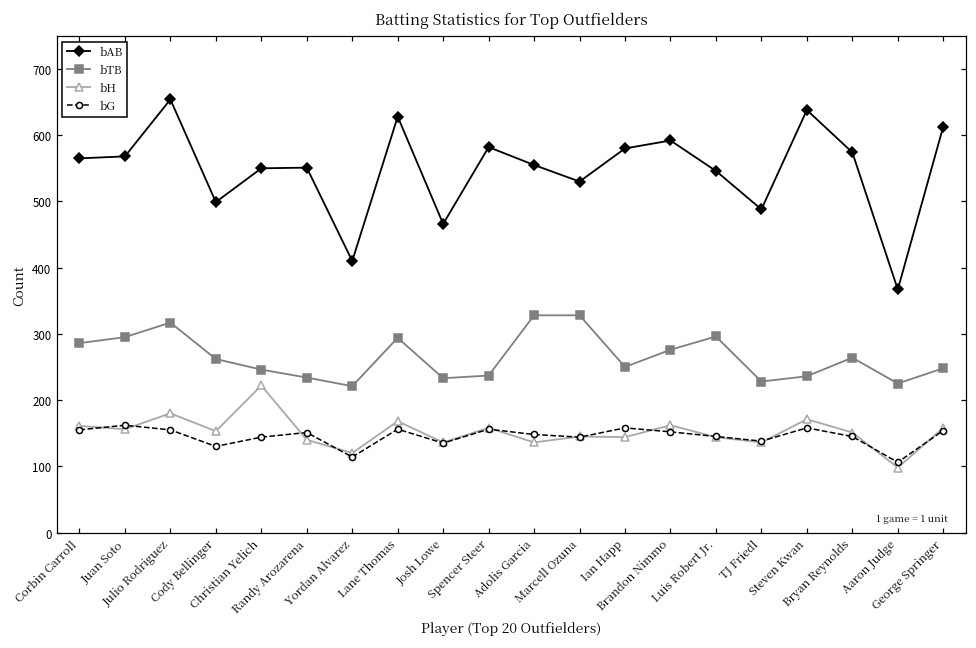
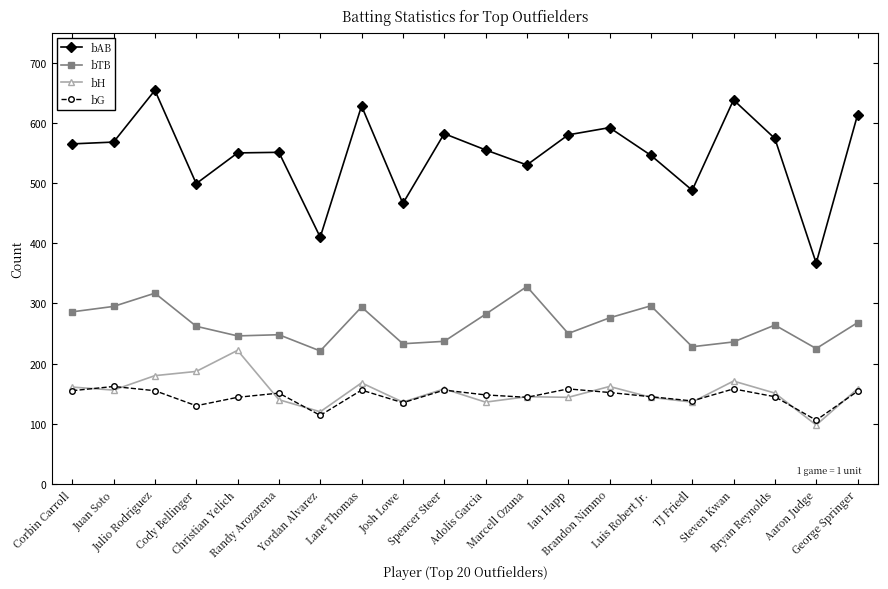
  {
    "bTB": {
      "Corbin Carroll": 290,
      "Juan Soto": 300,
      "Julio Rodriguez": 320,
      "Cody Bellinger": 260,
      "Christian Yelich": 250,
-     "Randy Arozarena": 230,
+     "Randy Arozarena": 250,
      "Yordan Alvarez": 220,
      "Lane Thomas": 290,
      "Josh Lowe": 230,
      "Spencer Steer": 240,
-     "Adolis Garcia": 330,
+     "Adolis Garcia": 280,
      "Marcell Ozuna": 330,
      "Ian Happ": 250,
      "Brandon Nimmo": 280,
      "Luis Robert Jr.": 300,
      "TJ Friedl": 230,
      "Steven Kwan": 240,
      "Bryan Reynolds": 260,
      "Aaron Judge": 230,
-     "George Springer": 250
+     "George Springer": 270
    },
    "bH": {
      "Corbin Carroll": 160,
      "Juan Soto": 160,
      "Julio Rodriguez": 180,
-     "Cody Bellinger": 150,
+     "Cody Bellinger": 190,
      "Christian Yelich": 220,
      "Randy Arozarena": 140,
      "Yordan Alvarez": 120,
      "Lane Thomas": 170,
      "Adolis Garcia": 140,
      "Ian Happ": 140,
      "Brandon Nimmo": 160,
      "Steven Kwan": 170,
      "Bryan Reynolds": 150,
      "Aaron Judge": 100
    }
  }
